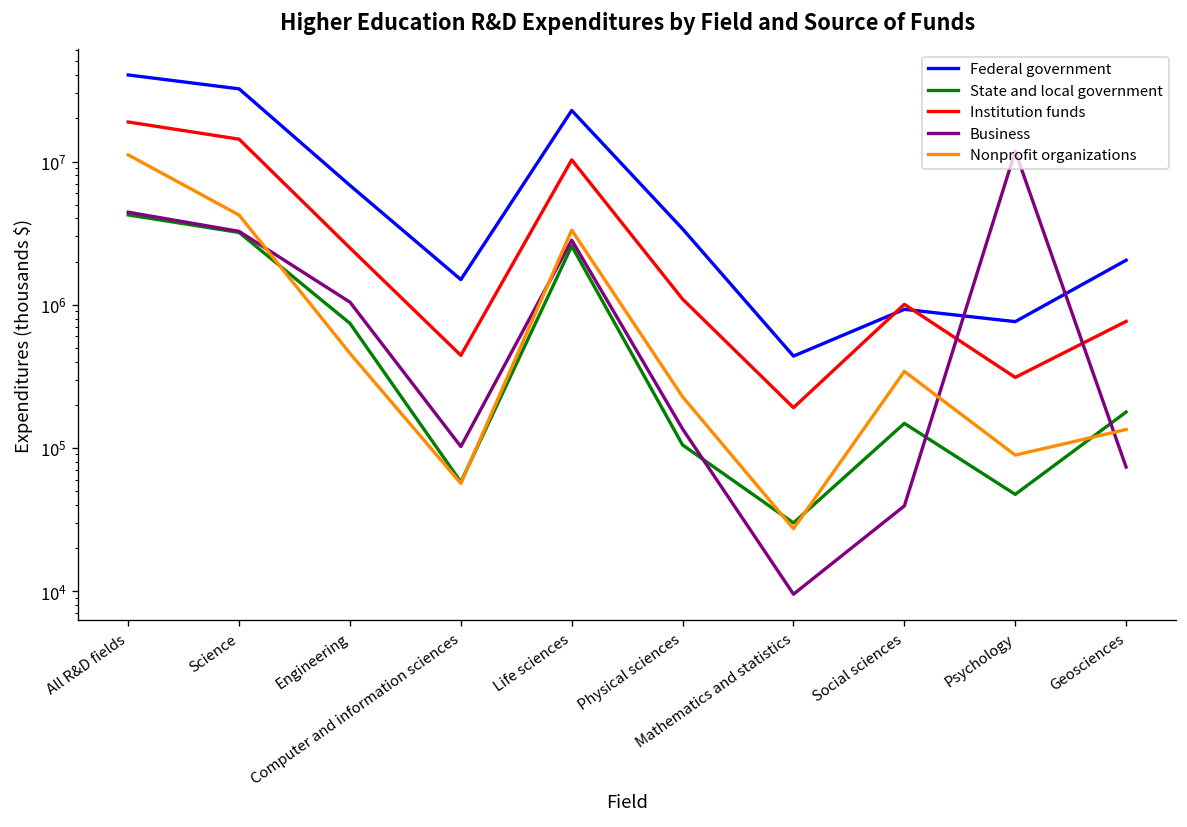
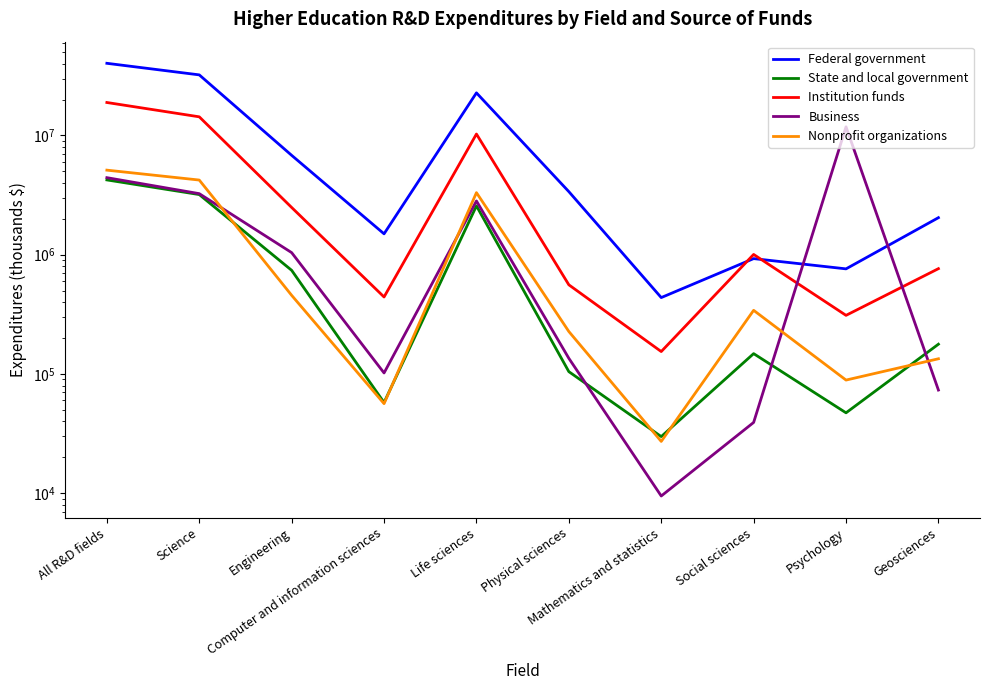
  {
    "Federal government": {
      "All R&D fields": 40000000,
      "Science": 32000000,
      "Engineering": 7000000,
      "Computer and information sciences": 1500000,
      "Life sciences": 23000000,
      "Physical sciences": 3400000,
      "Mathematics and statistics": 440000,
      "Social sciences": 900000,
      "Psychology": 800000,
      "Geosciences": 2000000
    },
    "State and local government": {
      "Engineering": 700000,
      "Life sciences": 2600000,
      "Physical sciences": 100000,
      "Mathematics and statistics": 30000,
      "Social sciences": 150000,
      "Psychology": 47000,
      "Geosciences": 180000
    },
    "Institution funds": {
      "All R&D fields": 19000000,
      "Science": 14000000,
      "Engineering": 2500000,
      "Computer and information sciences": 440000,
      "Life sciences": 10000000,
-     "Physical sciences": 1100000,
-     "Mathematics and statistics": 190000,
+     "Physical sciences": 600000,
+     "Mathematics and statistics": 150000,
      "Social sciences": 1000000,
      "Psychology": 310000,
      "Geosciences": 800000
    },
    "Business": {
      "Engineering": 1000000,
      "Computer and information sciences": 100000,
      "Life sciences": 2800000,
      "Physical sciences": 140000,
      "Mathematics and statistics": 9000,
      "Social sciences": 39000,
      "Geosciences": 70000
    },
    "Nonprofit organizations": {
-     "All R&D fields": 11000000,
+     "All R&D fields": 5100000,
      "Science": 4200000,
      "Engineering": 460000,
      "Life sciences": 3300000,
      "Physical sciences": 230000,
      "Mathematics and statistics": 27000,
      "Social sciences": 340000,
      "Psychology": 90000,
      "Geosciences": 130000
    }
  }
